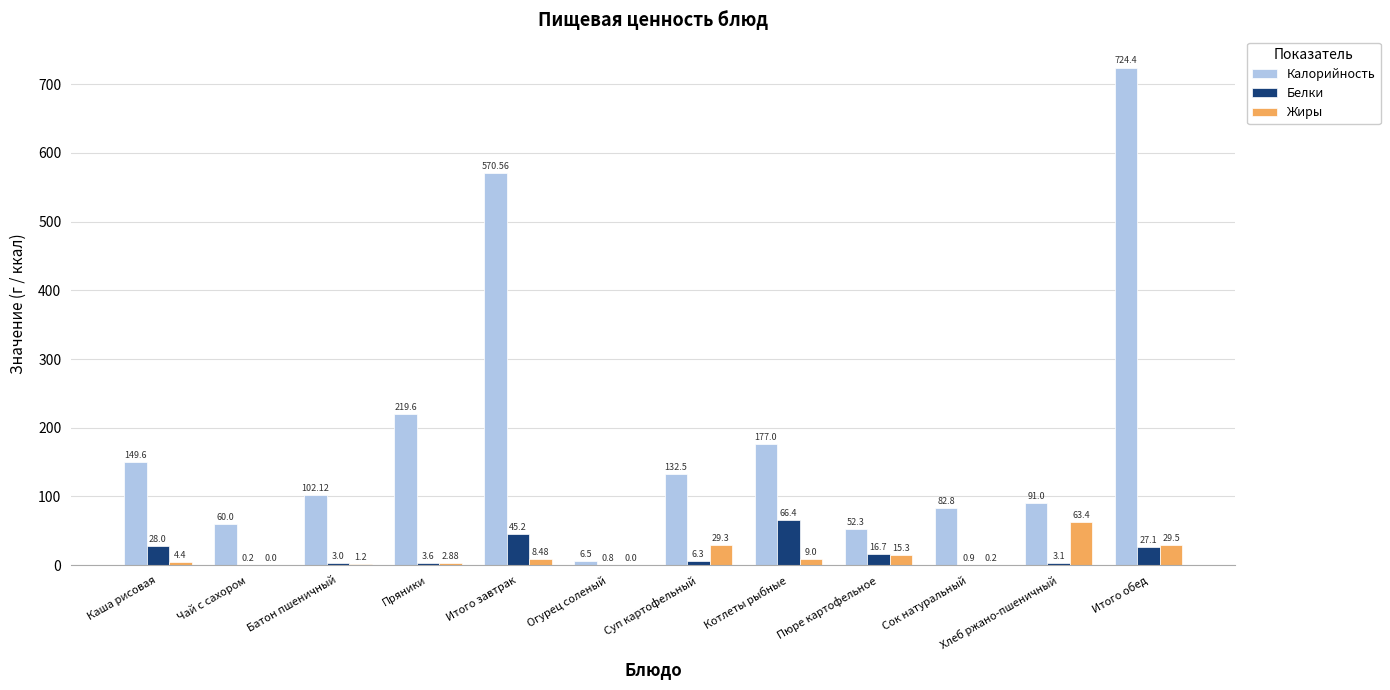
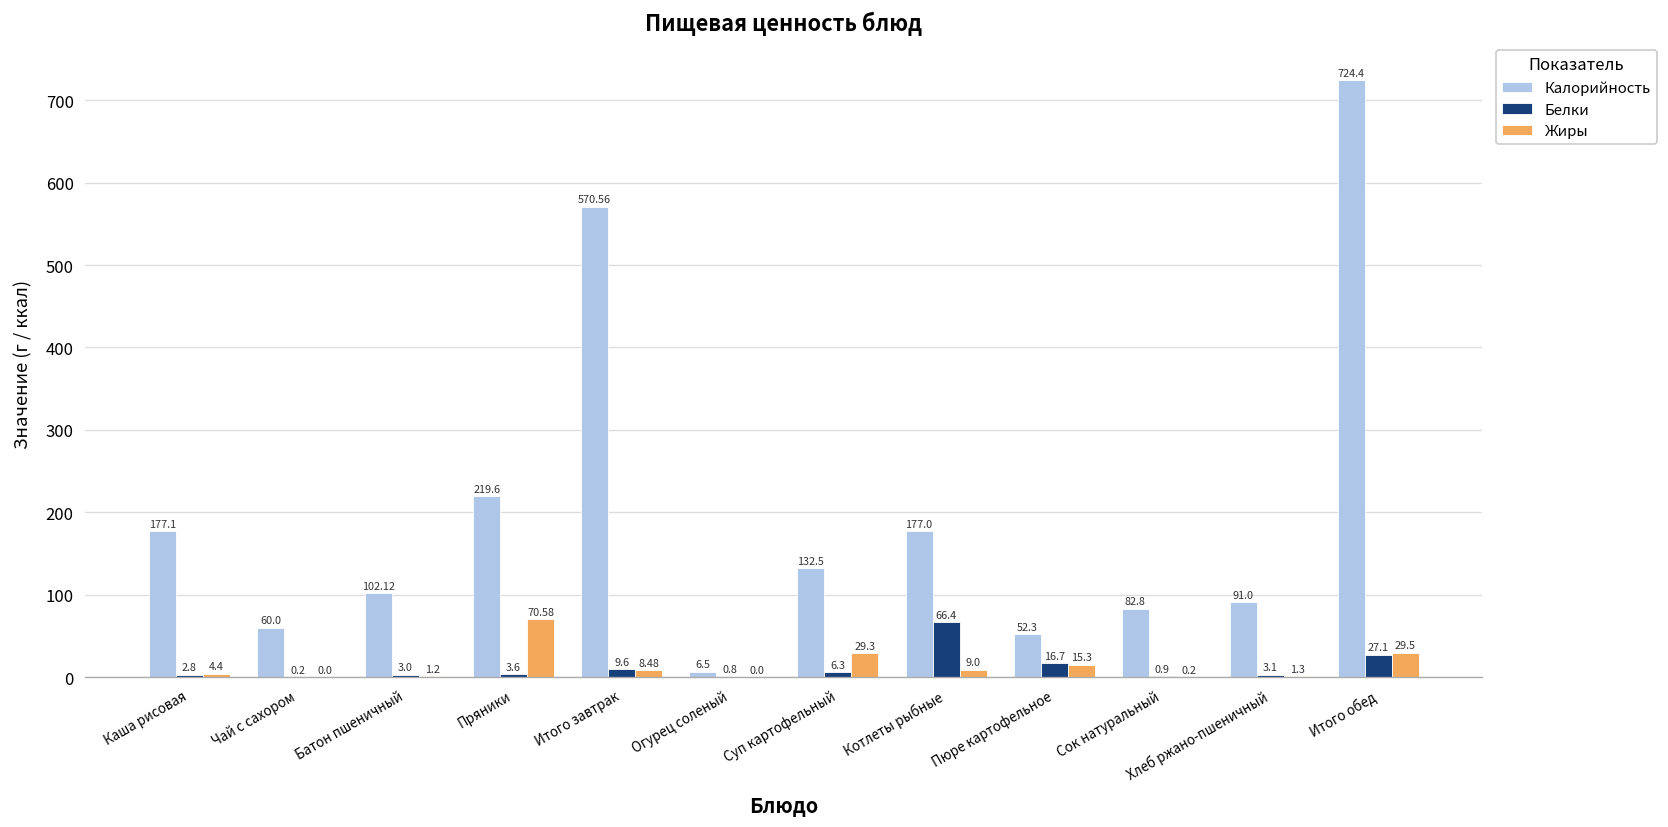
  {
    "Калорийность": {
-     "Каша рисовая": 149.6,
+     "Каша рисовая": 177.1,
      "Чай с сахором": 60.0,
      "Батон пшеничный": 102.12,
      "Пряники": 219.6,
      "Итого завтрак": 570.56,
      "Огурец соленый": 6.5,
      "Суп картофельный": 132.5,
      "Котлеты рыбные": 177.0,
      "Пюре картофельное": 52.3,
      "Сок натуральный": 82.8,
      "Хлеб ржано-пшеничный": 91.0,
      "Итого обед": 724.4
    },
    "Белки": {
-     "Каша рисовая": 28.0,
+     "Каша рисовая": 2.8,
      "Чай с сахором": 0.2,
      "Батон пшеничный": 3.0,
      "Пряники": 3.6,
-     "Итого завтрак": 45.2,
+     "Итого завтрак": 9.6,
      "Огурец соленый": 0.8,
      "Суп картофельный": 6.3,
      "Котлеты рыбные": 66.4,
      "Пюре картофельное": 16.7,
      "Сок натуральный": 0.9,
      "Хлеб ржано-пшеничный": 3.1,
      "Итого обед": 27.1
    },
    "Жиры": {
      "Каша рисовая": 4.4,
      "Чай с сахором": 0.0,
      "Батон пшеничный": 1.2,
-     "Пряники": 2.88,
+     "Пряники": 70.58,
      "Итого завтрак": 8.48,
      "Огурец соленый": 0.0,
      "Суп картофельный": 29.3,
      "Котлеты рыбные": 9.0,
      "Пюре картофельное": 15.3,
      "Сок натуральный": 0.2,
-     "Хлеб ржано-пшеничный": 63.4,
+     "Хлеб ржано-пшеничный": 1.3,
      "Итого обед": 29.5
    }
  }
